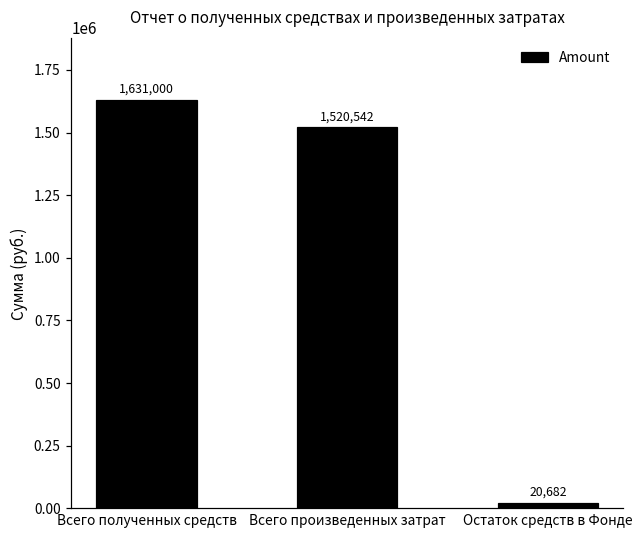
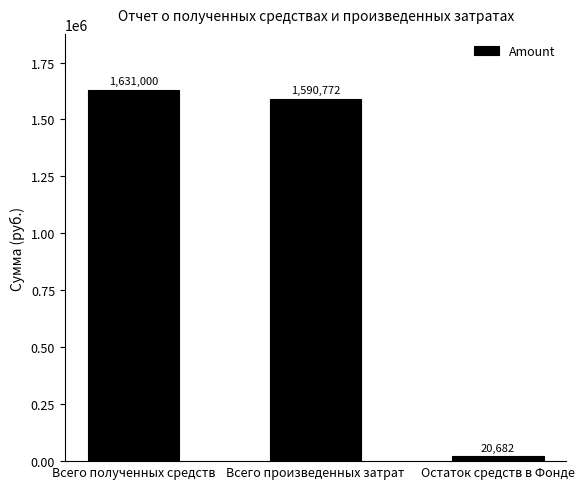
  {
    "Всего полученных средств": "1,631,000",
-   "Всего произведенных затрат": "1,520,542",
+   "Всего произведенных затрат": "1,590,772",
    "Остаток средств в Фонде": "20,682"
  }
